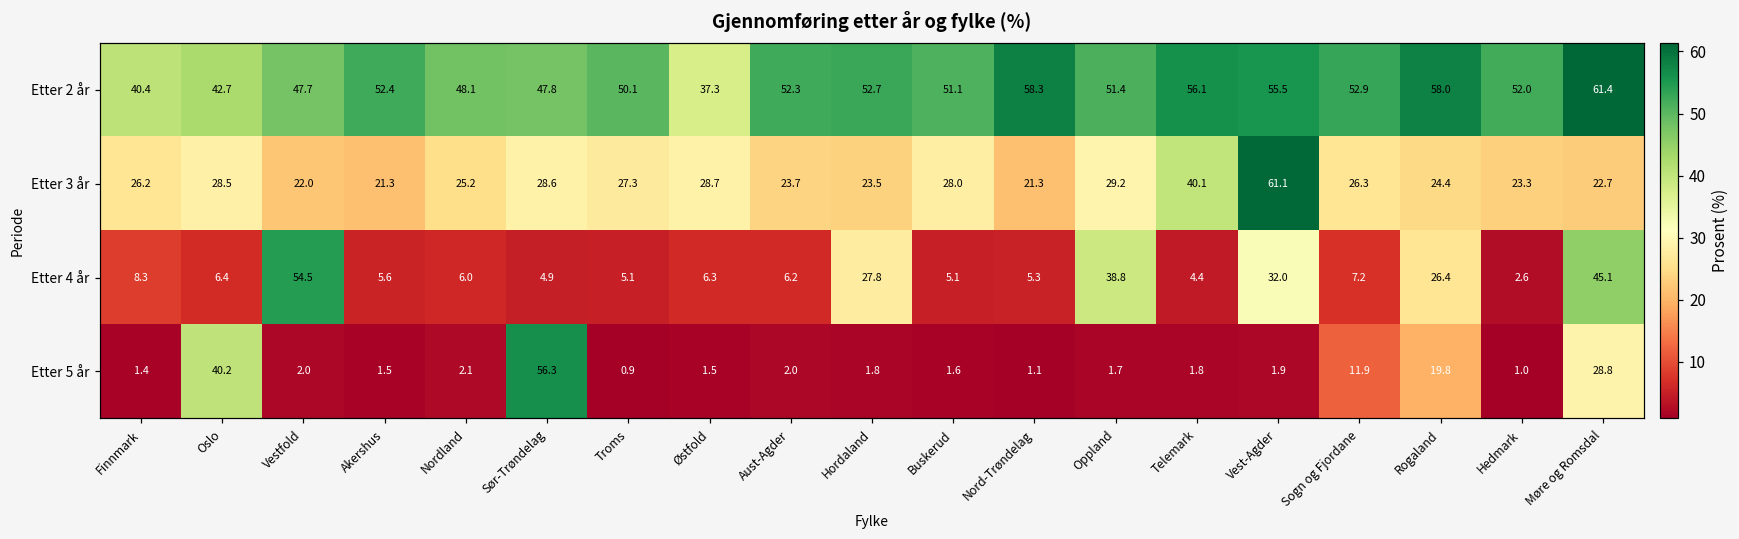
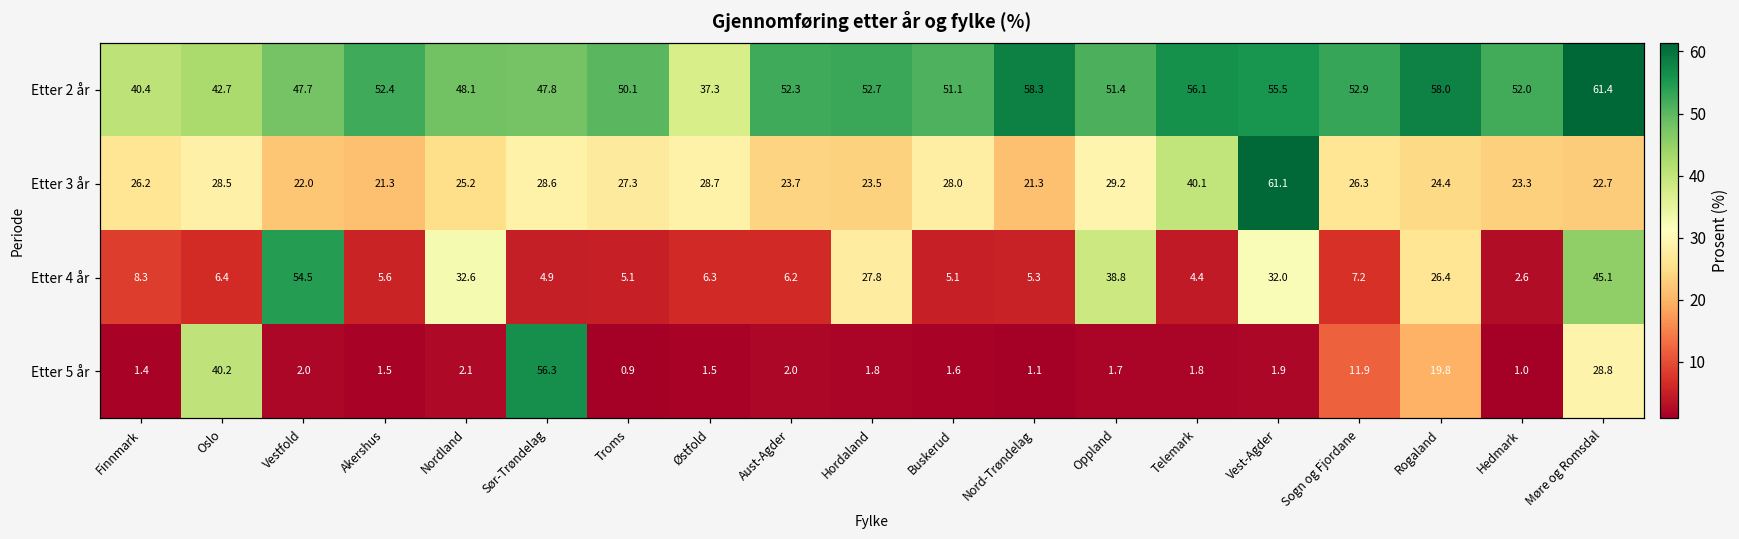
  {
    "Etter 2 år": {
      "Finnmark": 40.4,
      "Oslo": 42.7,
      "Vestfold": 47.7,
      "Akershus": 52.4,
      "Nordland": 48.1,
      "Sør-Trøndelag": 47.8,
      "Troms": 50.1,
      "Østfold": 37.3,
      "Aust-Agder": 52.3,
      "Hordaland": 52.7,
      "Buskerud": 51.1,
      "Nord-Trøndelag": 58.3,
      "Oppland": 51.4,
      "Telemark": 56.1,
      "Vest-Agder": 55.5,
      "Sogn og Fjordane": 52.9,
      "Rogaland": 58.0,
      "Hedmark": 52.0,
      "Møre og Romsdal": 61.4
    },
    "Etter 3 år": {
      "Finnmark": 26.2,
      "Oslo": 28.5,
      "Vestfold": 22.0,
      "Akershus": 21.3,
      "Nordland": 25.2,
      "Sør-Trøndelag": 28.6,
      "Troms": 27.3,
      "Østfold": 28.7,
      "Aust-Agder": 23.7,
      "Hordaland": 23.5,
      "Buskerud": 28.0,
      "Nord-Trøndelag": 21.3,
      "Oppland": 29.2,
      "Telemark": 40.1,
      "Vest-Agder": 61.1,
      "Sogn og Fjordane": 26.3,
      "Rogaland": 24.4,
      "Hedmark": 23.3,
      "Møre og Romsdal": 22.7
    },
    "Etter 4 år": {
      "Finnmark": 8.3,
      "Oslo": 6.4,
      "Vestfold": 54.5,
      "Akershus": 5.6,
-     "Nordland": 6.0,
+     "Nordland": 32.6,
      "Sør-Trøndelag": 4.9,
      "Troms": 5.1,
      "Østfold": 6.3,
      "Aust-Agder": 6.2,
      "Hordaland": 27.8,
      "Buskerud": 5.1,
      "Nord-Trøndelag": 5.3,
      "Oppland": 38.8,
      "Telemark": 4.4,
      "Vest-Agder": 32.0,
      "Sogn og Fjordane": 7.2,
      "Rogaland": 26.4,
      "Hedmark": 2.6,
      "Møre og Romsdal": 45.1
    },
    "Etter 5 år": {
      "Finnmark": 1.4,
      "Oslo": 40.2,
      "Vestfold": 2.0,
      "Akershus": 1.5,
      "Nordland": 2.1,
      "Sør-Trøndelag": 56.3,
      "Troms": 0.9,
      "Østfold": 1.5,
      "Aust-Agder": 2.0,
      "Hordaland": 1.8,
      "Buskerud": 1.6,
      "Nord-Trøndelag": 1.1,
      "Oppland": 1.7,
      "Telemark": 1.8,
      "Vest-Agder": 1.9,
      "Sogn og Fjordane": 11.9,
      "Rogaland": 19.8,
      "Hedmark": 1.0,
      "Møre og Romsdal": 28.8
    }
  }
